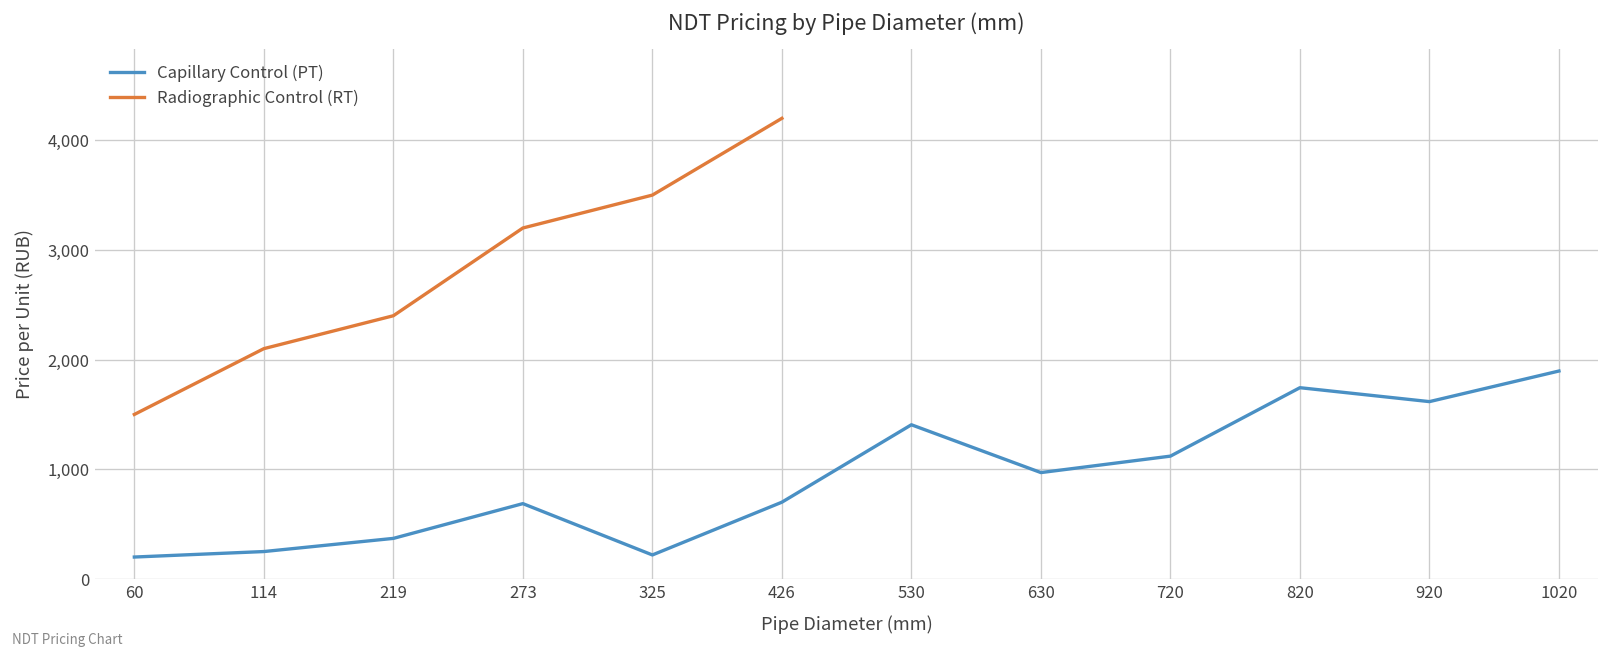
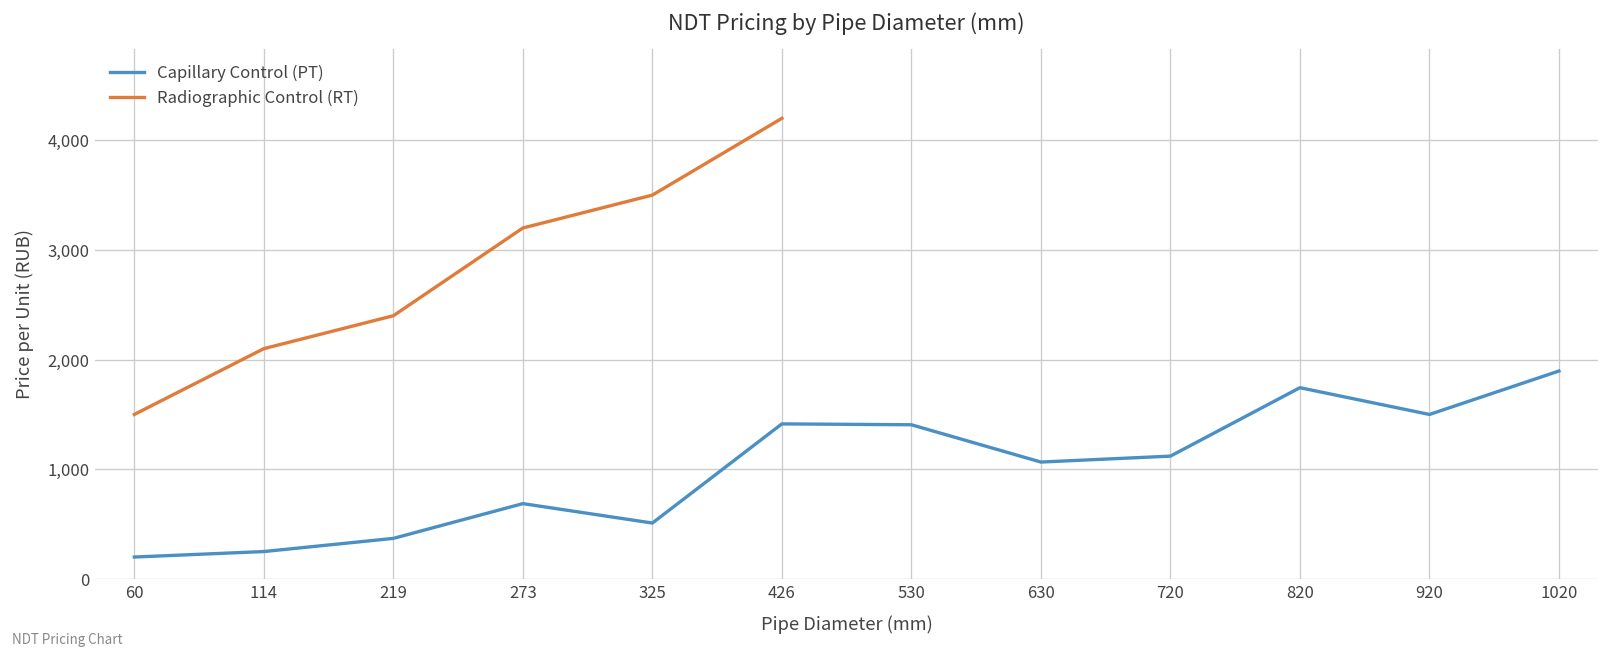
  {
    "Capillary Control (PT)": {
      "60": "200",
      "114": "300",
      "219": "400",
      "273": "700",
-     "325": "200",
-     "426": "700",
+     "325": "500",
+     "426": "1,400",
      "530": "1,400",
-     "630": "1,000",
+     "630": "1,100",
      "720": "1,100",
      "820": "1,700",
-     "920": "1,600",
+     "920": "1,500",
      "1020": "1,900"
    },
    "Radiographic Control (RT)": {
      "60": "1,500",
      "114": "2,100",
      "219": "2,400",
      "273": "3,200",
      "325": "3,500",
      "426": "4,200"
    }
  }
